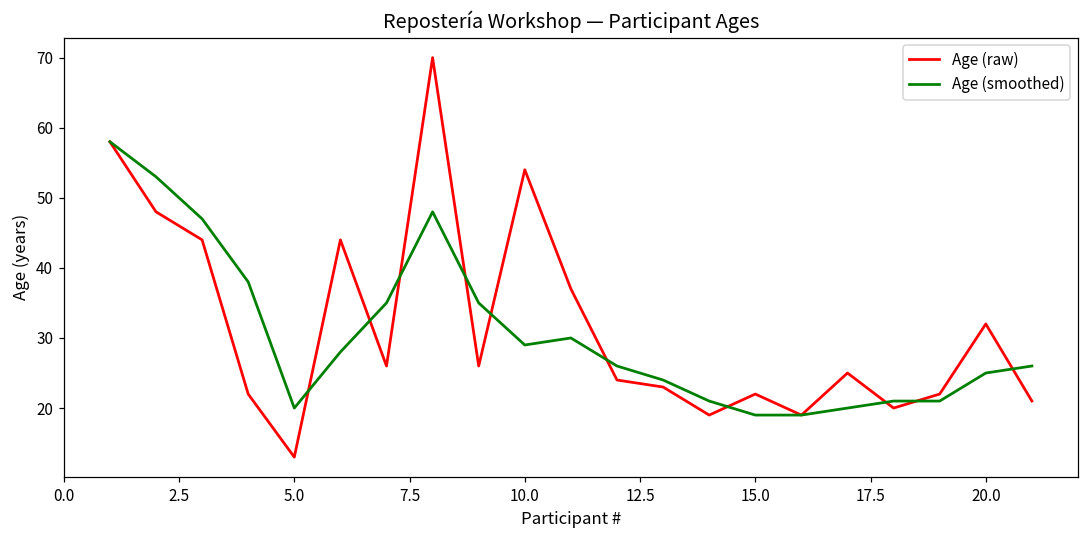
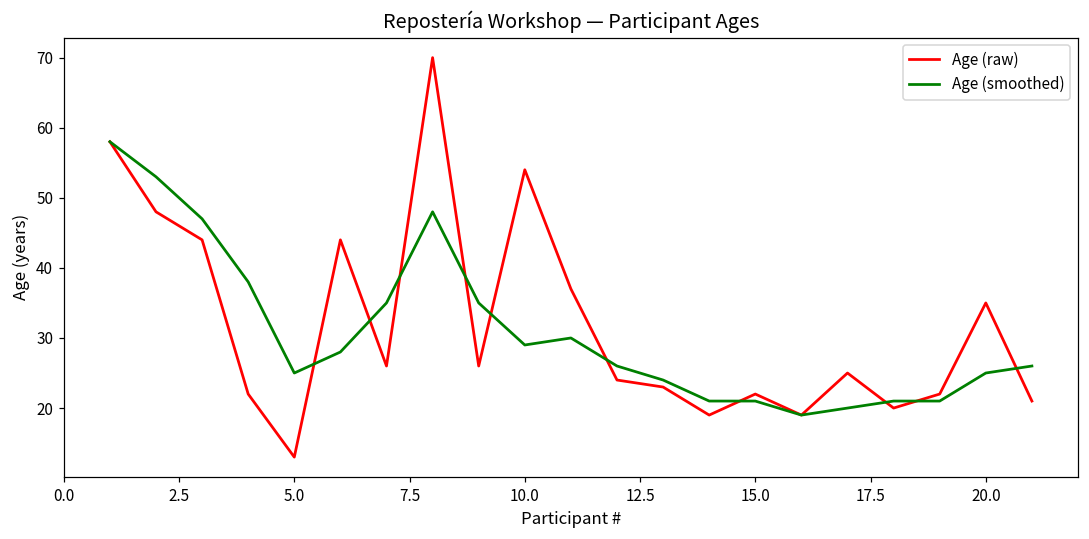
  {
    "Age (raw)": {
      "5.0": 13,
      "10.0": 54,
      "15.0": 22,
-     "20.0": 32
+     "20.0": 35
    },
    "Age (smoothed)": {
-     "5.0": 20,
+     "5.0": 25,
      "10.0": 29,
-     "15.0": 19,
+     "15.0": 21,
      "20.0": 25
    }
  }
